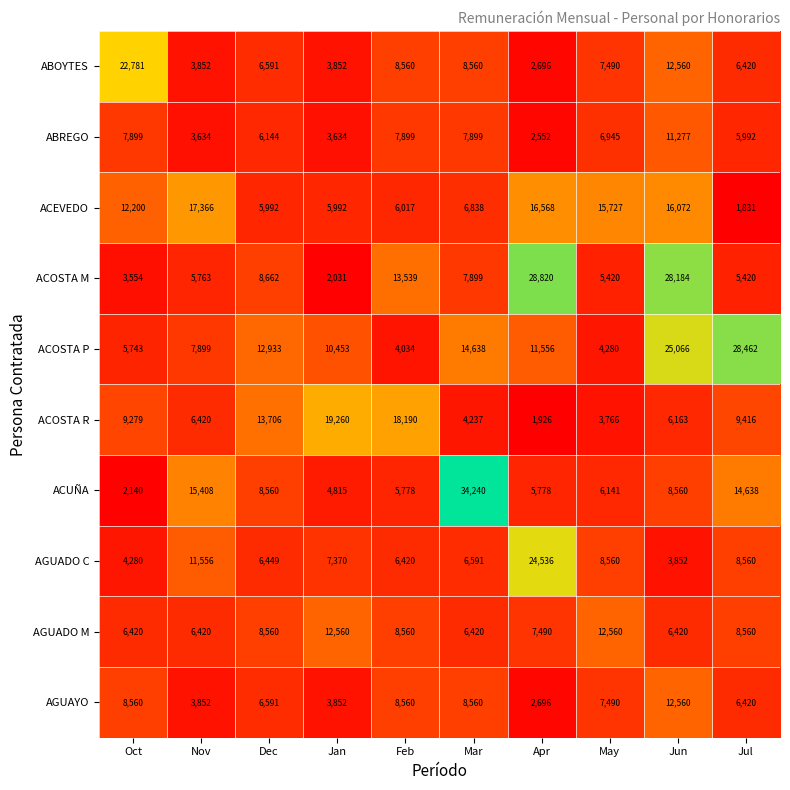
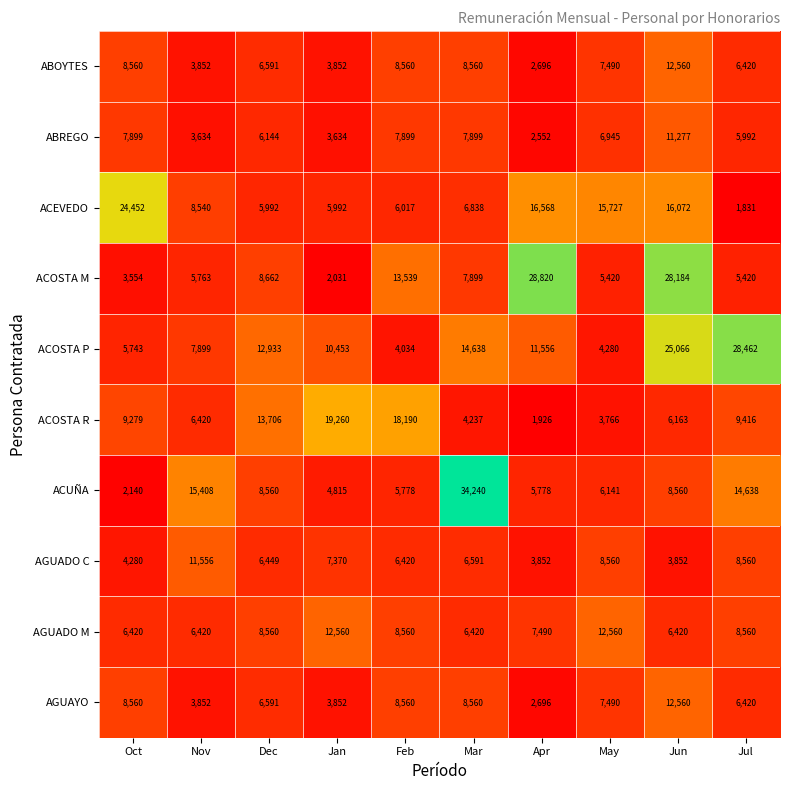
  {
    "ABOYTES": {
-     "Oct": "22,781",
+     "Oct": "8,560",
      "Nov": "3,852",
      "Dec": "6,591",
      "Jan": "3,852",
      "Feb": "8,560",
      "Mar": "8,560",
      "Apr": "2,696",
      "May": "7,490",
      "Jun": "12,560",
      "Jul": "6,420"
    },
    "ABREGO": {
      "Oct": "7,899",
      "Nov": "3,634",
      "Dec": "6,144",
      "Jan": "3,634",
      "Feb": "7,899",
      "Mar": "7,899",
      "Apr": "2,552",
      "May": "6,945",
      "Jun": "11,277",
      "Jul": "5,992"
    },
    "ACEVEDO": {
-     "Oct": "12,200",
-     "Nov": "17,366",
+     "Oct": "24,452",
+     "Nov": "8,540",
      "Dec": "5,992",
      "Jan": "5,992",
      "Feb": "6,017",
      "Mar": "6,838",
      "Apr": "16,568",
      "May": "15,727",
      "Jun": "16,072",
      "Jul": "1,831"
    },
    "ACOSTA M": {
      "Oct": "3,554",
      "Nov": "5,763",
      "Dec": "8,662",
      "Jan": "2,031",
      "Feb": "13,539",
      "Mar": "7,899",
      "Apr": "28,820",
      "May": "5,420",
      "Jun": "28,184",
      "Jul": "5,420"
    },
    "ACOSTA P": {
      "Oct": "5,743",
      "Nov": "7,899",
      "Dec": "12,933",
      "Jan": "10,453",
      "Feb": "4,034",
      "Mar": "14,638",
      "Apr": "11,556",
      "May": "4,280",
      "Jun": "25,066",
      "Jul": "28,462"
    },
    "ACOSTA R": {
      "Oct": "9,279",
      "Nov": "6,420",
      "Dec": "13,706",
      "Jan": "19,260",
      "Feb": "18,190",
      "Mar": "4,237",
      "Apr": "1,926",
      "May": "3,766",
      "Jun": "6,163",
      "Jul": "9,416"
    },
    "ACUÑA": {
      "Oct": "2,140",
      "Nov": "15,408",
      "Dec": "8,560",
      "Jan": "4,815",
      "Feb": "5,778",
      "Mar": "34,240",
      "Apr": "5,778",
      "May": "6,141",
      "Jun": "8,560",
      "Jul": "14,638"
    },
    "AGUADO C": {
      "Oct": "4,280",
      "Nov": "11,556",
      "Dec": "6,449",
      "Jan": "7,370",
      "Feb": "6,420",
      "Mar": "6,591",
-     "Apr": "24,536",
+     "Apr": "3,852",
      "May": "8,560",
      "Jun": "3,852",
      "Jul": "8,560"
    },
    "AGUADO M": {
      "Oct": "6,420",
      "Nov": "6,420",
      "Dec": "8,560",
      "Jan": "12,560",
      "Feb": "8,560",
      "Mar": "6,420",
      "Apr": "7,490",
      "May": "12,560",
      "Jun": "6,420",
      "Jul": "8,560"
    },
    "AGUAYO": {
      "Oct": "8,560",
      "Nov": "3,852",
      "Dec": "6,591",
      "Jan": "3,852",
      "Feb": "8,560",
      "Mar": "8,560",
      "Apr": "2,696",
      "May": "7,490",
      "Jun": "12,560",
      "Jul": "6,420"
    }
  }
